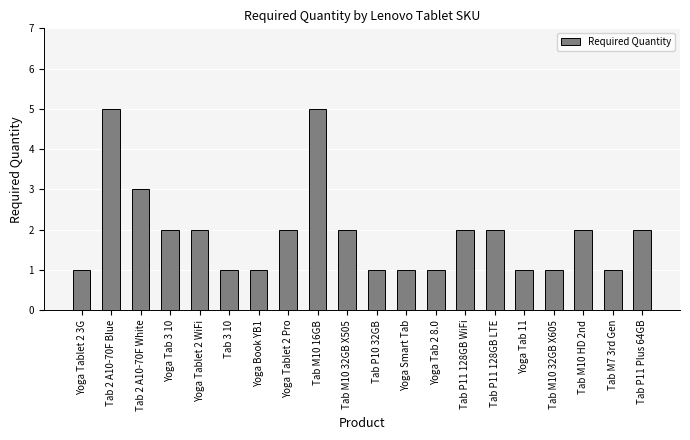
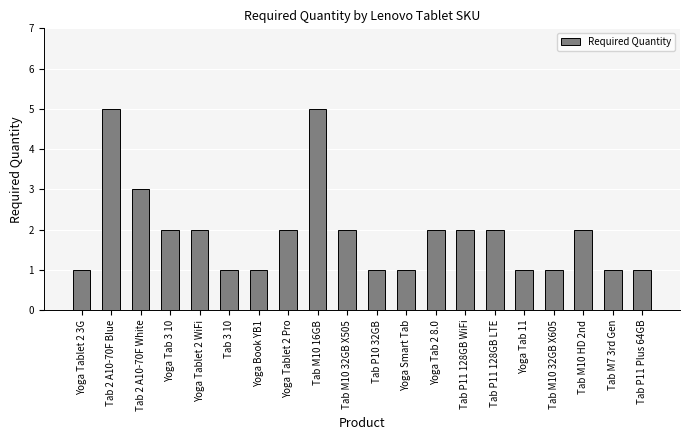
  {
    "Yoga Tablet 2 3G": 1,
    "Tab 2 A10-70F Blue": 5,
    "Tab 2 A10-70F White": 3,
    "Yoga Tab 3 10": 2,
    "Yoga Tablet 2 WiFi": 2,
    "Tab 3 10": 1,
    "Yoga Book YB1": 1,
    "Yoga Tablet 2 Pro": 2,
    "Tab M10 16GB": 5,
    "Tab M10 32GB X505": 2,
    "Tab P10 32GB": 1,
    "Yoga Smart Tab": 1,
-   "Yoga Tab 2 8.0": 1,
+   "Yoga Tab 2 8.0": 2,
    "Tab P11 128GB WiFi": 2,
    "Tab P11 128GB LTE": 2,
    "Yoga Tab 11": 1,
    "Tab M10 32GB X605": 1,
    "Tab M10 HD 2nd": 2,
    "Tab M7 3rd Gen": 1,
-   "Tab P11 Plus 64GB": 2
+   "Tab P11 Plus 64GB": 1
  }
